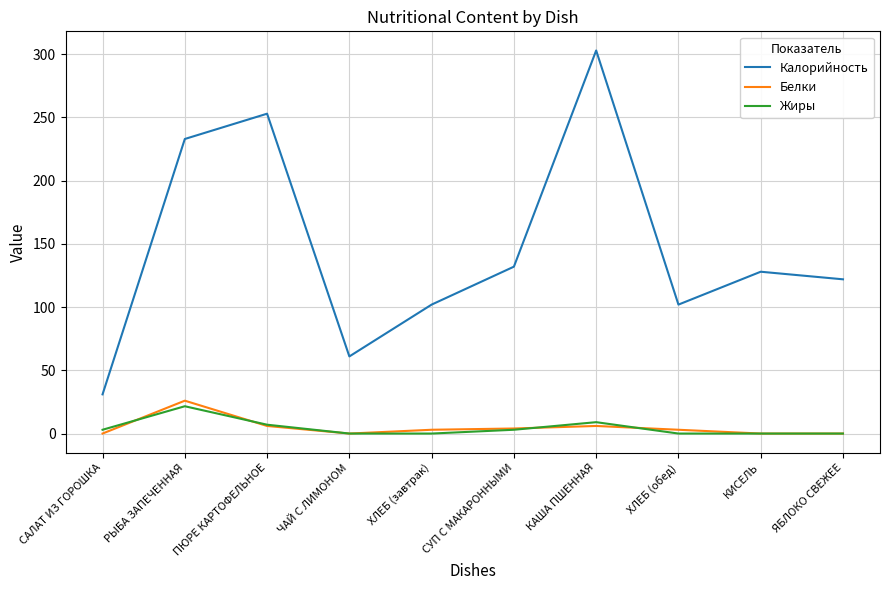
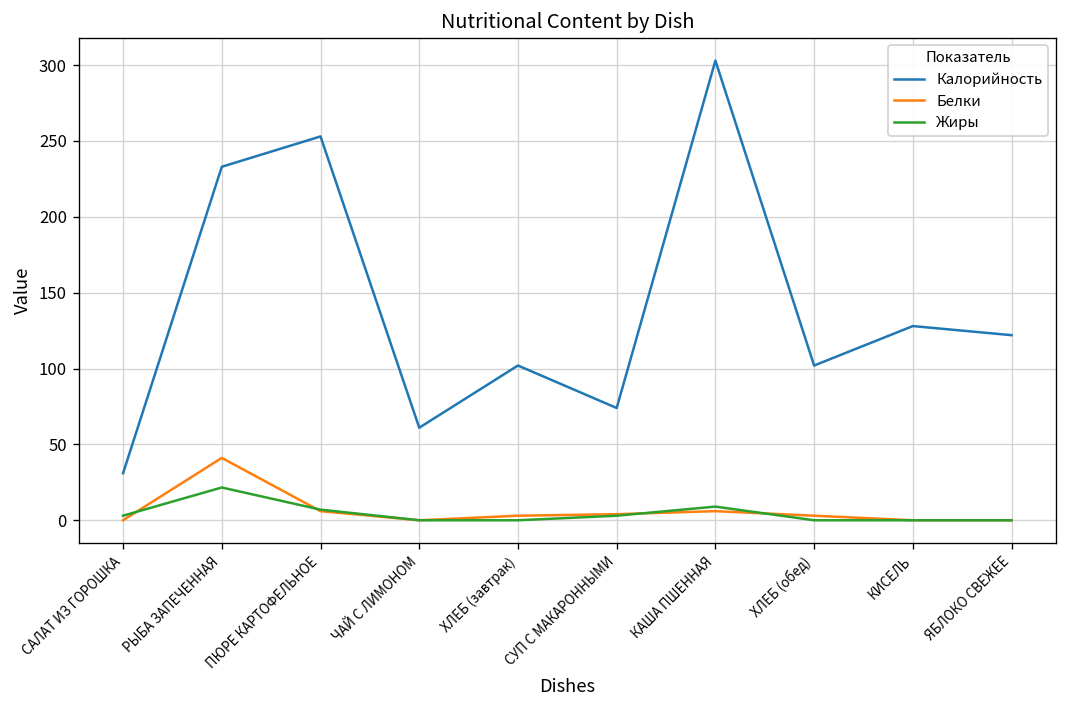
  {
    "Калорийность": {
      "САЛАТ ИЗ ГОРОШКА": 31,
      "РЫБА ЗАПЕЧЕННАЯ": 233,
      "ПЮРЕ КАРТОФЕЛЬНОЕ": 253,
      "ЧАЙ С ЛИМОНОМ": 61,
      "ХЛЕБ (завтрак)": 102,
-     "СУП С МАКАРОННЫМИ": 132,
+     "СУП С МАКАРОННЫМИ": 74,
      "КАША ПШЕННАЯ": 303,
      "ХЛЕБ (обед)": 102,
      "КИСЕЛЬ": 128,
      "ЯБЛОКО СВЕЖЕЕ": 122
    },
    "Белки": {
      "САЛАТ ИЗ ГОРОШКА": 0,
-     "РЫБА ЗАПЕЧЕННАЯ": 26,
+     "РЫБА ЗАПЕЧЕННАЯ": 41,
      "ХЛЕБ (завтрак)": 3,
      "КАША ПШЕННАЯ": 6,
      "ХЛЕБ (обед)": 3
    },
    "Жиры": {
      "САЛАТ ИЗ ГОРОШКА": 3,
      "РЫБА ЗАПЕЧЕННАЯ": 22,
      "ХЛЕБ (завтрак)": 0,
      "КАША ПШЕННАЯ": 9,
      "ХЛЕБ (обед)": 0
    }
  }
